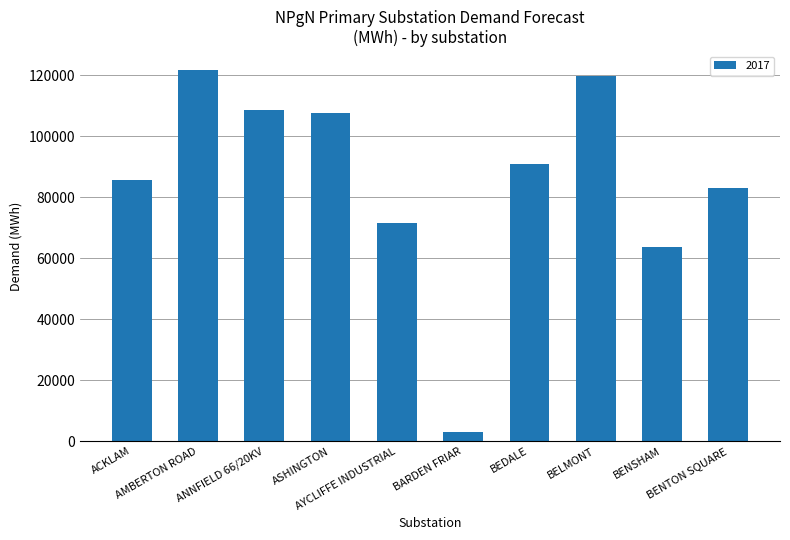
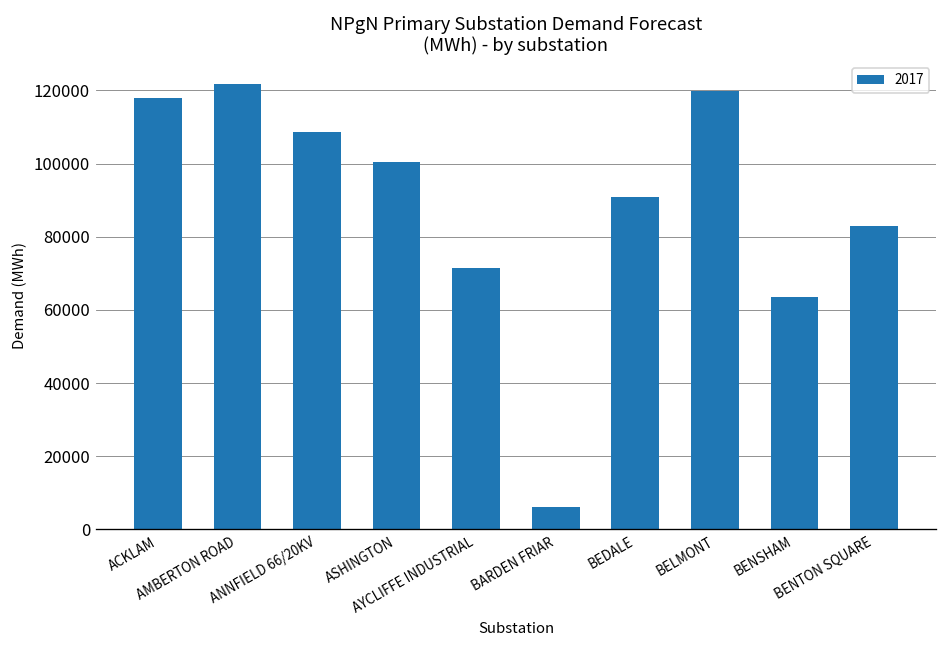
  {
-   "ACKLAM": 86000,
+   "ACKLAM": 118000,
    "AMBERTON ROAD": 122000,
    "ANNFIELD 66/20KV": 109000,
-   "ASHINGTON": 108000,
+   "ASHINGTON": 100000,
    "AYCLIFFE INDUSTRIAL": 71000,
-   "BARDEN FRIAR": 3000,
+   "BARDEN FRIAR": 6000,
    "BEDALE": 91000,
    "BELMONT": 120000,
    "BENSHAM": 64000,
    "BENTON SQUARE": 83000
  }
